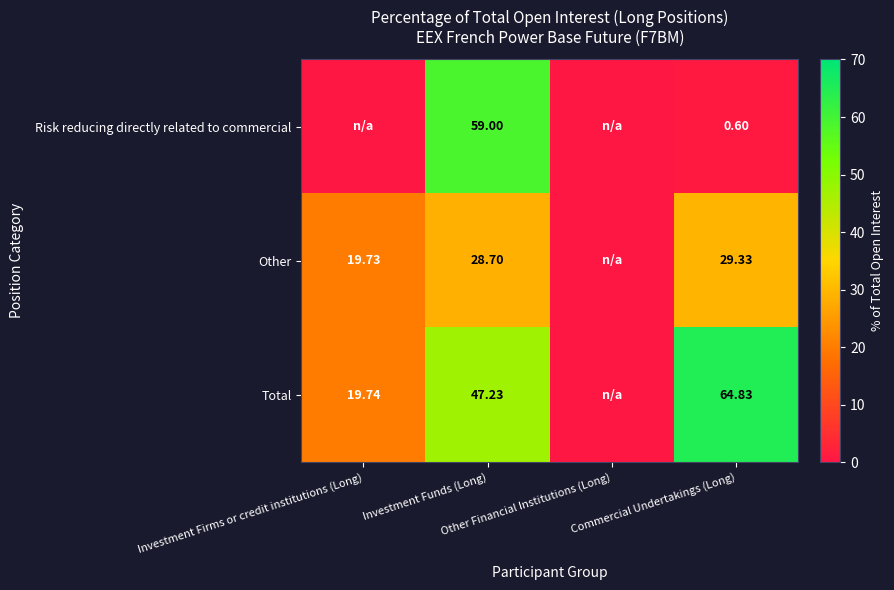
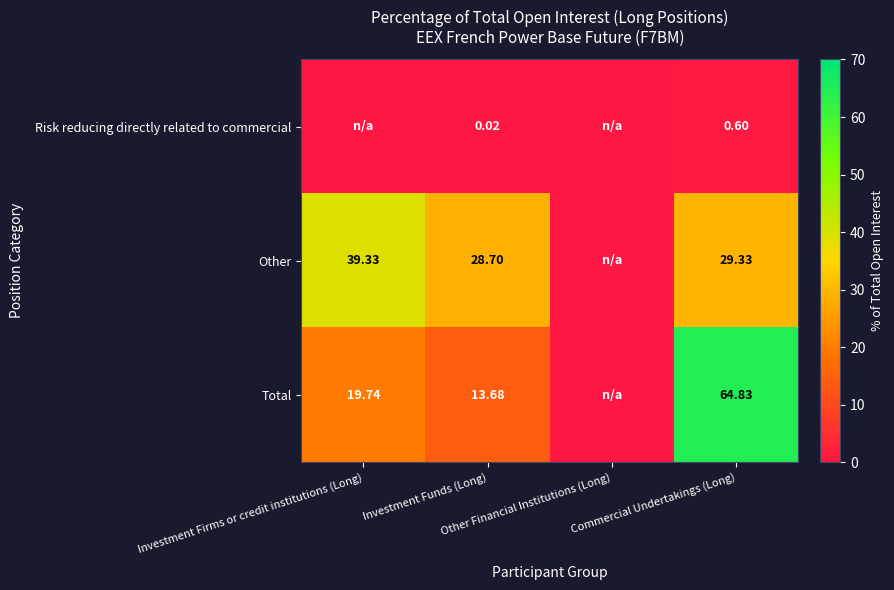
  {
    "Risk reducing directly related to commercial": {
-     "Investment Funds (Long)": 59.00,
+     "Investment Funds (Long)": 0.02,
      "Commercial Undertakings (Long)": 0.60
    },
    "Other": {
-     "Investment Firms or credit institutions (Long)": 19.73,
+     "Investment Firms or credit institutions (Long)": 39.33,
      "Investment Funds (Long)": 28.70,
      "Commercial Undertakings (Long)": 29.33
    },
    "Total": {
      "Investment Firms or credit institutions (Long)": 19.74,
-     "Investment Funds (Long)": 47.23,
+     "Investment Funds (Long)": 13.68,
      "Commercial Undertakings (Long)": 64.83
    }
  }
